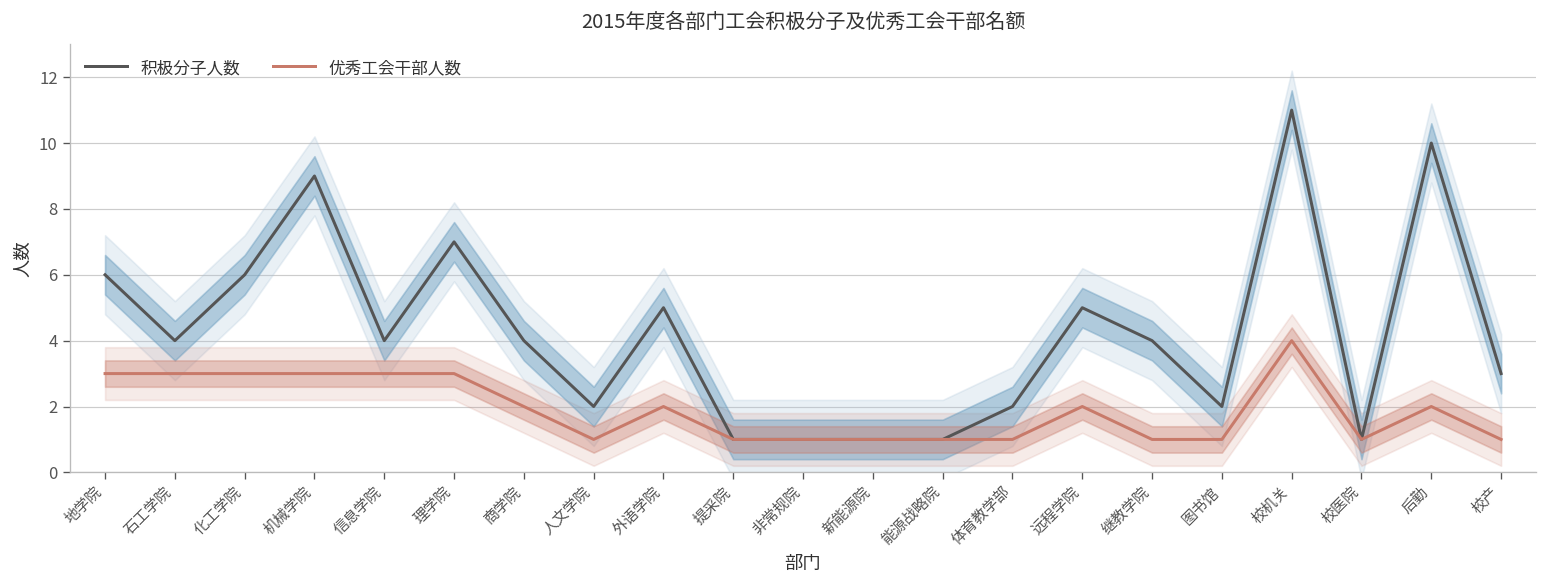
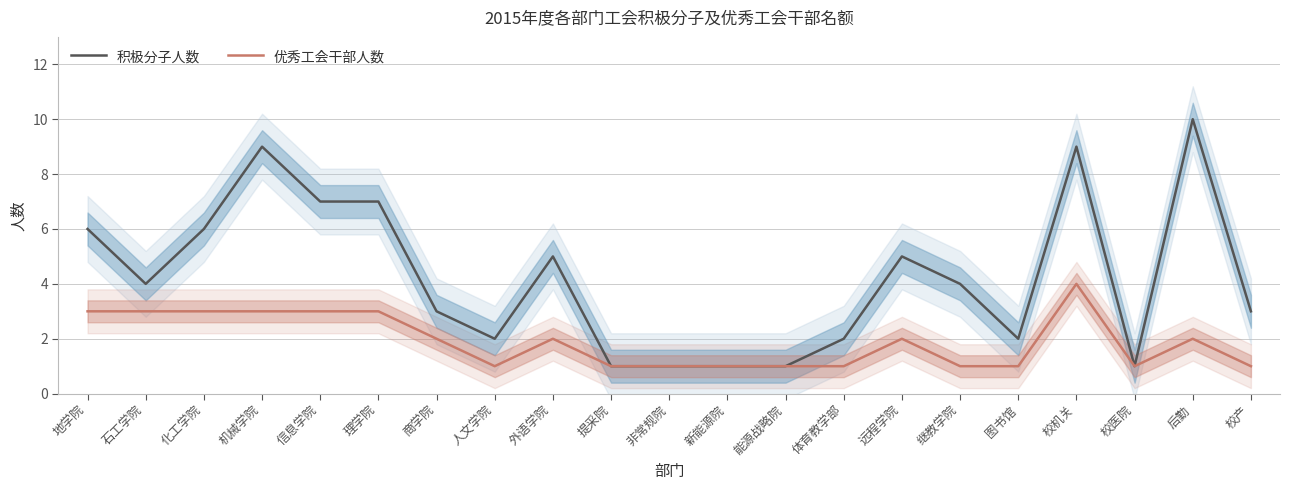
  {
    "积极分子人数": {
      "地学院": 6,
      "石工学院": 4,
      "化工学院": 6,
      "机械学院": 9,
-     "信息学院": 4,
+     "信息学院": 7,
      "理学院": 7,
-     "商学院": 4,
+     "商学院": 3,
      "人文学院": 2,
      "外语学院": 5,
      "体育教学部": 2,
      "远程学院": 5,
      "继教学院": 4,
      "图书馆": 2,
-     "校机关": 11,
+     "校机关": 9,
      "后勤": 10,
      "校产": 3
    }
  }
